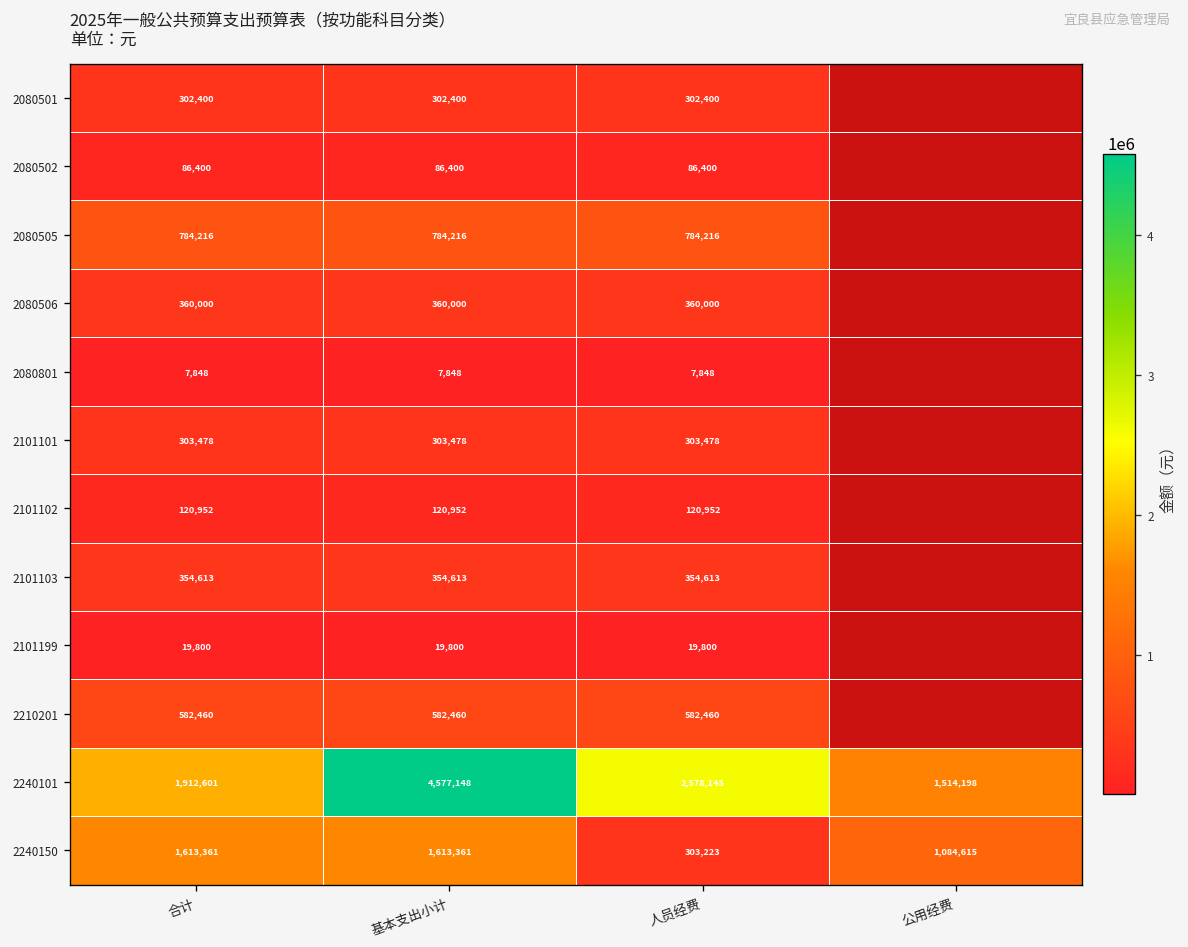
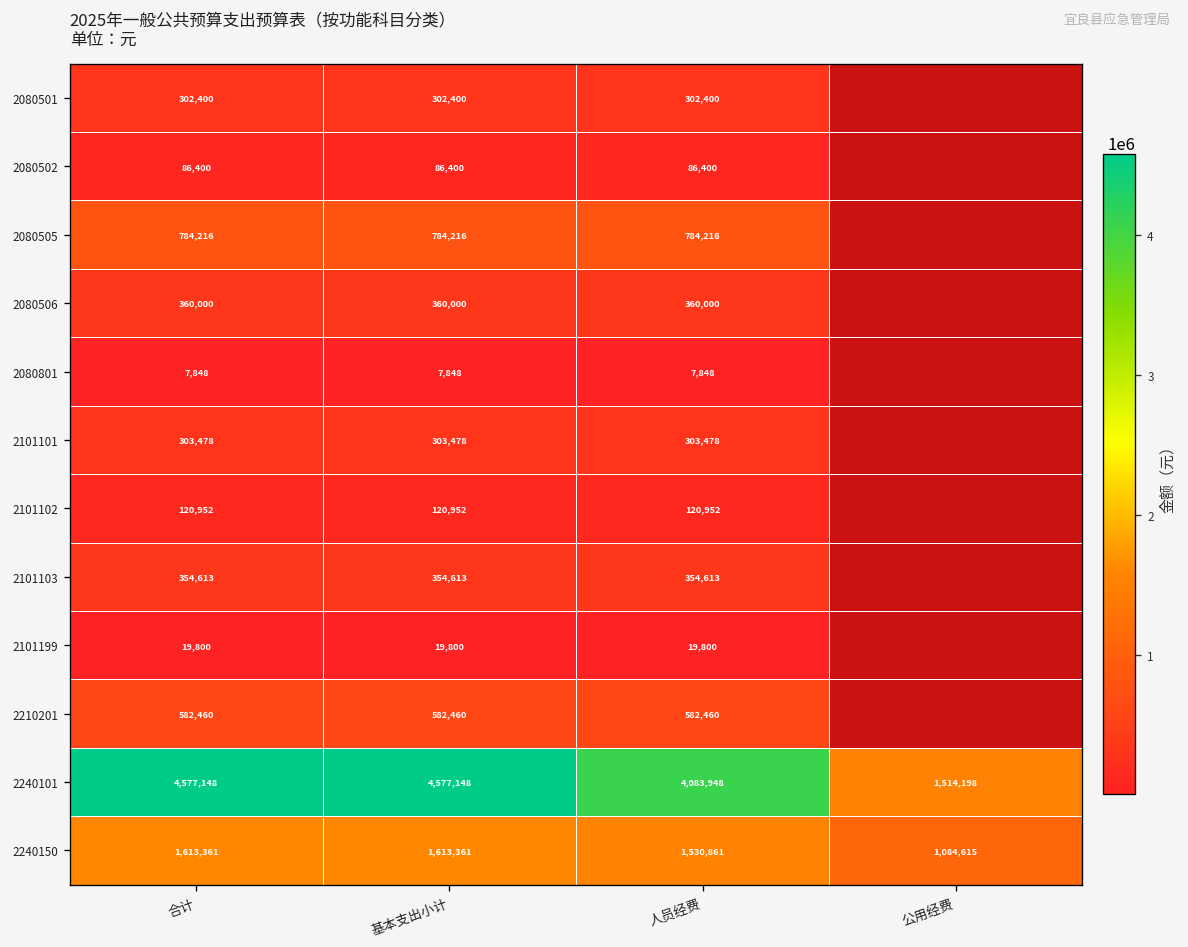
  {
    "2080501": {
      "合计": "302,400",
      "基本支出小计": "302,400",
      "人员经费": "302,400"
    },
    "2080502": {
      "合计": "86,400",
      "基本支出小计": "86,400",
      "人员经费": "86,400"
    },
    "2080505": {
      "合计": "784,216",
      "基本支出小计": "784,216",
      "人员经费": "784,216"
    },
    "2080506": {
      "合计": "360,000",
      "基本支出小计": "360,000",
      "人员经费": "360,000"
    },
    "2080801": {
      "合计": "7,848",
      "基本支出小计": "7,848",
      "人员经费": "7,848"
    },
    "2101101": {
      "合计": "303,478",
      "基本支出小计": "303,478",
      "人员经费": "303,478"
    },
    "2101102": {
      "合计": "120,952",
      "基本支出小计": "120,952",
      "人员经费": "120,952"
    },
    "2101103": {
      "合计": "354,613",
      "基本支出小计": "354,613",
      "人员经费": "354,613"
    },
    "2101199": {
      "合计": "19,800",
      "基本支出小计": "19,800",
      "人员经费": "19,800"
    },
    "2210201": {
      "合计": "582,460",
      "基本支出小计": "582,460",
      "人员经费": "582,460"
    },
    "2240101": {
-     "合计": "1,912,601",
+     "合计": "4,577,148",
      "基本支出小计": "4,577,148",
-     "人员经费": "2,578,145",
+     "人员经费": "4,083,948",
      "公用经费": "1,514,198"
    },
    "2240150": {
      "合计": "1,613,361",
      "基本支出小计": "1,613,361",
-     "人员经费": "303,223",
+     "人员经费": "1,530,861",
      "公用经费": "1,084,615"
    }
  }
